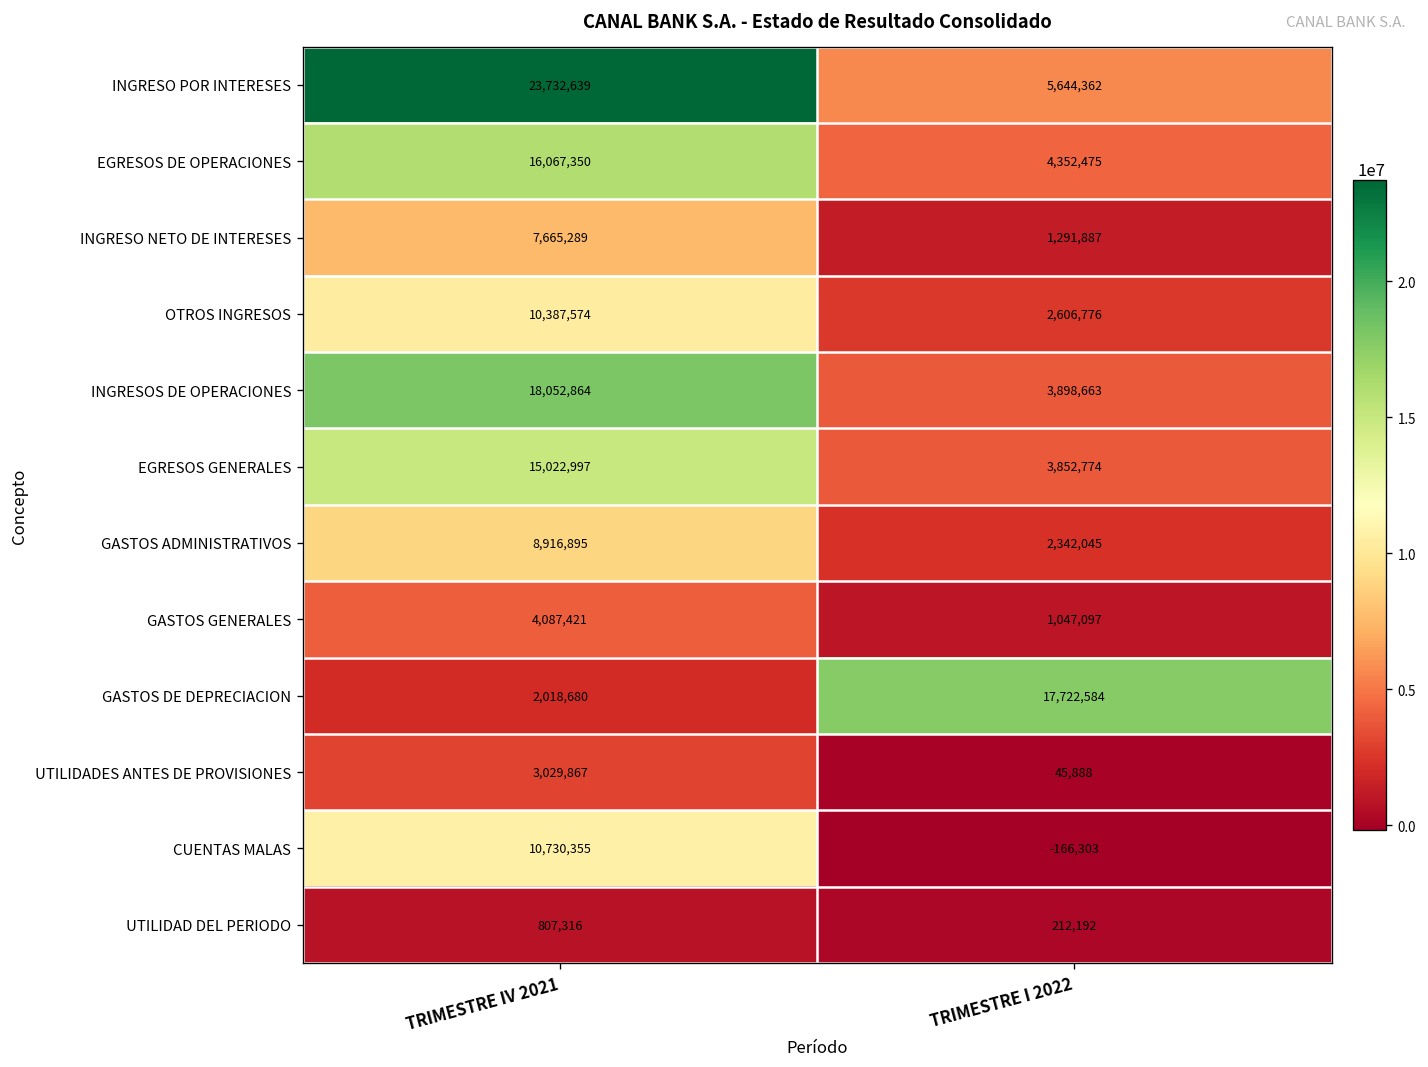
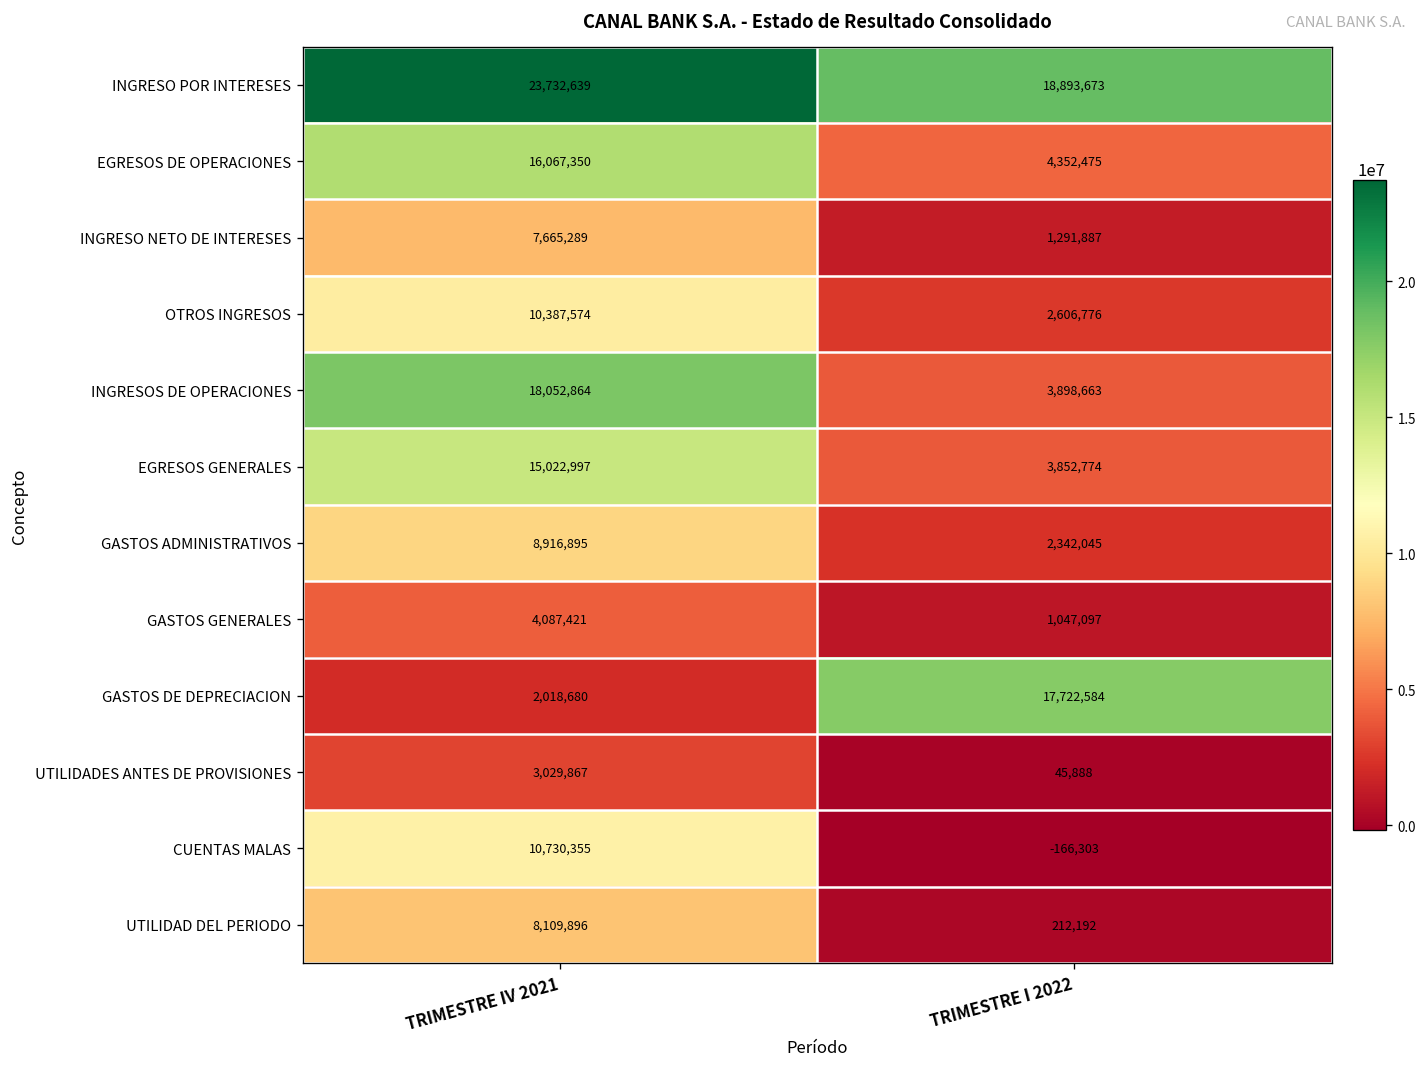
  {
    "INGRESO POR INTERESES": {
      "TRIMESTRE IV 2021": "23,732,639",
-     "TRIMESTRE I 2022": "5,644,362"
+     "TRIMESTRE I 2022": "18,893,673"
    },
    "EGRESOS DE OPERACIONES": {
      "TRIMESTRE IV 2021": "16,067,350",
      "TRIMESTRE I 2022": "4,352,475"
    },
    "INGRESO NETO DE INTERESES": {
      "TRIMESTRE IV 2021": "7,665,289",
      "TRIMESTRE I 2022": "1,291,887"
    },
    "OTROS INGRESOS": {
      "TRIMESTRE IV 2021": "10,387,574",
      "TRIMESTRE I 2022": "2,606,776"
    },
    "INGRESOS DE OPERACIONES": {
      "TRIMESTRE IV 2021": "18,052,864",
      "TRIMESTRE I 2022": "3,898,663"
    },
    "EGRESOS GENERALES": {
      "TRIMESTRE IV 2021": "15,022,997",
      "TRIMESTRE I 2022": "3,852,774"
    },
    "GASTOS ADMINISTRATIVOS": {
      "TRIMESTRE IV 2021": "8,916,895",
      "TRIMESTRE I 2022": "2,342,045"
    },
    "GASTOS GENERALES": {
      "TRIMESTRE IV 2021": "4,087,421",
      "TRIMESTRE I 2022": "1,047,097"
    },
    "GASTOS DE DEPRECIACION": {
      "TRIMESTRE IV 2021": "2,018,680",
      "TRIMESTRE I 2022": "17,722,584"
    },
    "UTILIDADES ANTES DE PROVISIONES": {
      "TRIMESTRE IV 2021": "3,029,867",
      "TRIMESTRE I 2022": "45,888"
    },
    "CUENTAS MALAS": {
      "TRIMESTRE IV 2021": "10,730,355",
      "TRIMESTRE I 2022": "-166,303"
    },
    "UTILIDAD DEL PERIODO": {
-     "TRIMESTRE IV 2021": "807,316",
+     "TRIMESTRE IV 2021": "8,109,896",
      "TRIMESTRE I 2022": "212,192"
    }
  }
